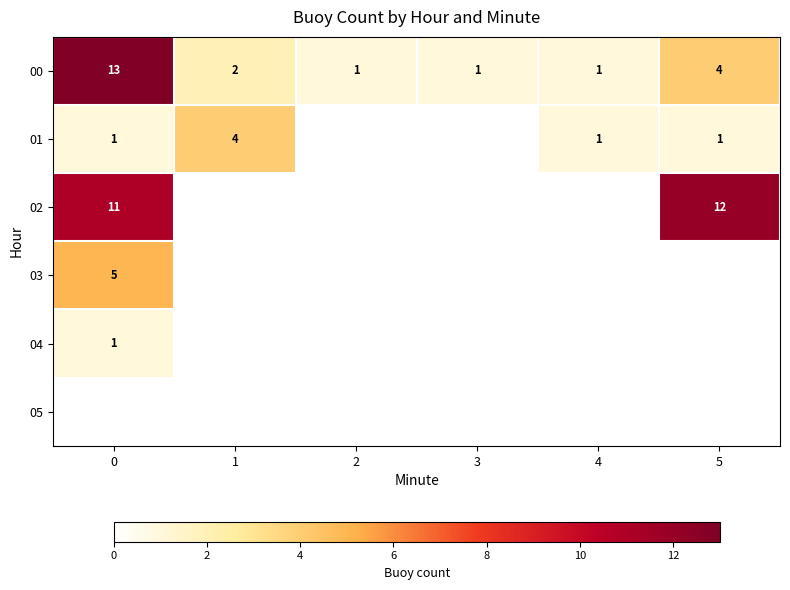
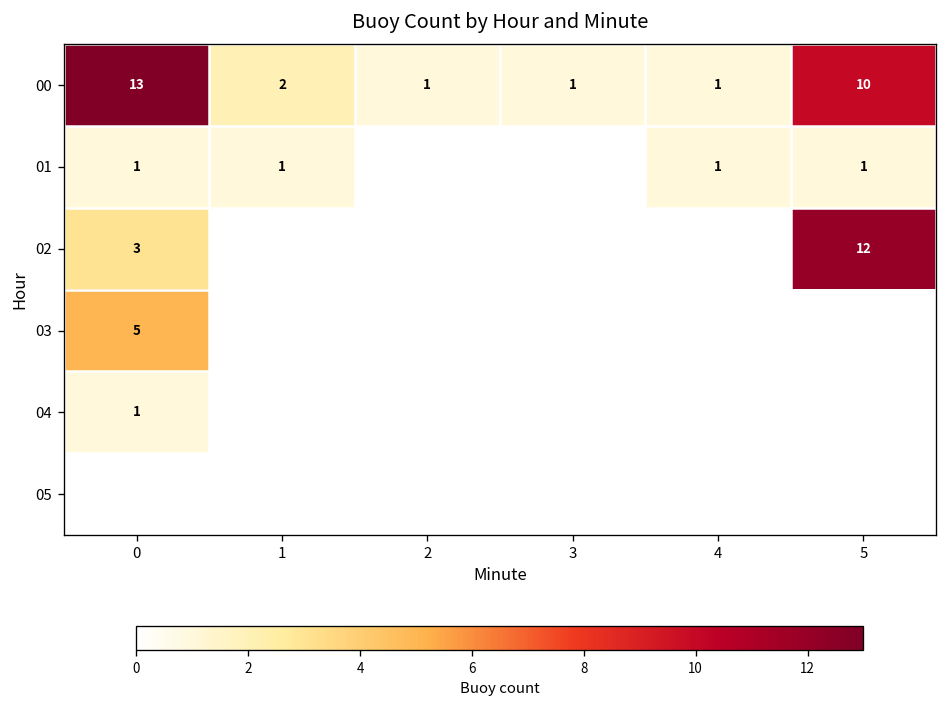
  {
    "00": {
      "0": 13,
      "1": 2,
      "2": 1,
      "3": 1,
      "4": 1,
-     "5": 4
+     "5": 10
    },
    "01": {
      "0": 1,
-     "1": 4,
+     "1": 1,
      "4": 1,
      "5": 1
    },
    "02": {
-     "0": 11,
+     "0": 3,
      "5": 12
    },
    "03": {
      "0": 5
    },
    "04": {
      "0": 1
    }
  }
